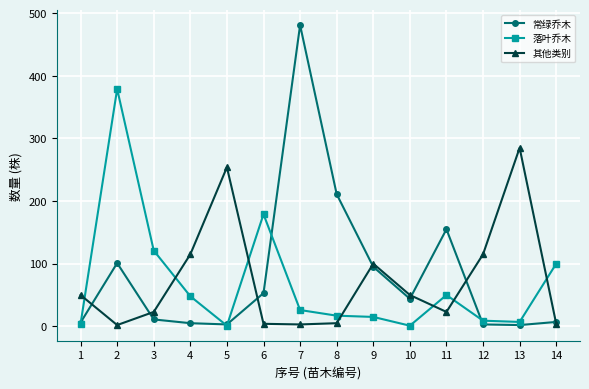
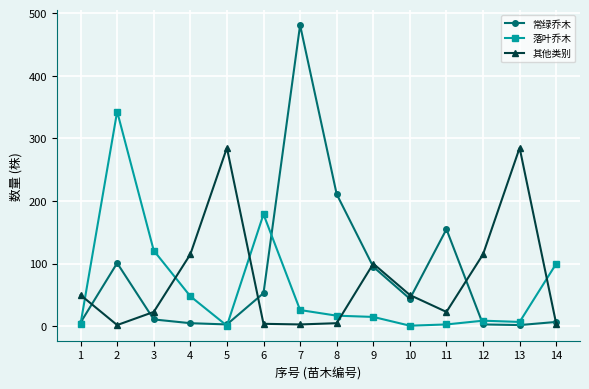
  {
    "常绿乔木": {
      "2": 100,
      "3": 10,
      "4": 10,
      "6": 50,
      "7": 480,
      "8": 210,
      "9": 100,
      "10": 40,
      "11": 160,
      "12": 0,
      "13": 0
    },
    "落叶乔木": {
-     "2": 380,
+     "2": 340,
      "3": 120,
      "4": 50,
      "6": 180,
      "7": 30,
      "8": 20,
      "9": 20,
      "10": 0,
-     "11": 50,
+     "11": 0,
      "12": 10,
      "13": 10,
      "14": 100
    },
    "其他类别": {
      "1": 50,
      "2": 0,
      "3": 20,
      "4": 120,
-     "5": 250,
+     "5": 290,
      "6": 0,
      "7": 0,
      "8": 10,
      "9": 100,
      "10": 50,
      "11": 20,
      "12": 120,
      "13": 290
    }
  }
